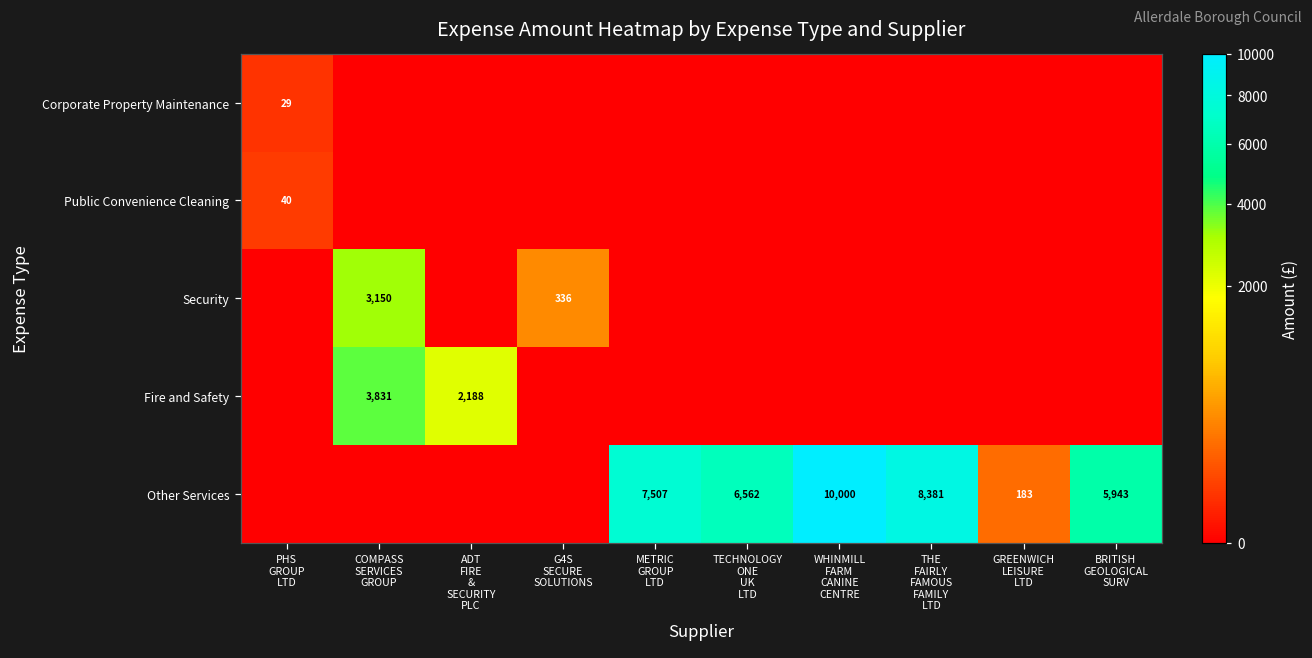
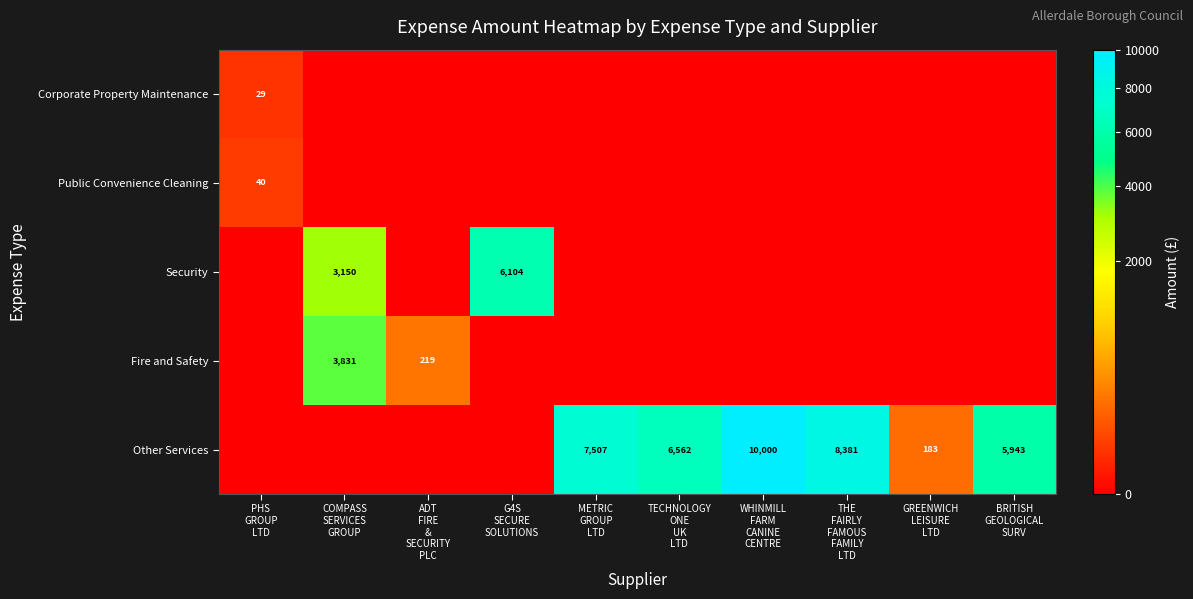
  {
    "Corporate Property Maintenance": {
      "PHS GROUP LTD": "29"
    },
    "Public Convenience Cleaning": {
      "PHS GROUP LTD": "40"
    },
    "Security": {
      "COMPASS SERVICES GROUP": "3,150",
-     "G4S SECURE SOLUTIONS": "336"
+     "G4S SECURE SOLUTIONS": "6,104"
    },
    "Fire and Safety": {
      "COMPASS SERVICES GROUP": "3,831",
-     "ADT FIRE & SECURITY PLC": "2,188"
+     "ADT FIRE & SECURITY PLC": "219"
    },
    "Other Services": {
      "METRIC GROUP LTD": "7,507",
      "TECHNOLOGY ONE UK LTD": "6,562",
      "WHINMILL FARM CANINE CENTRE": "10,000",
      "THE FAIRLY FAMOUS FAMILY LTD": "8,381",
      "GREENWICH LEISURE LTD": "183",
      "BRITISH GEOLOGICAL SURV": "5,943"
    }
  }
